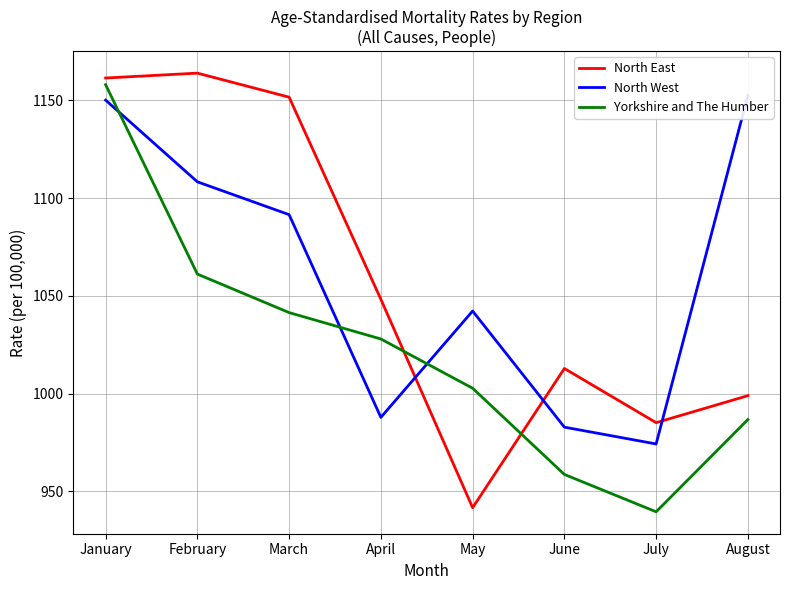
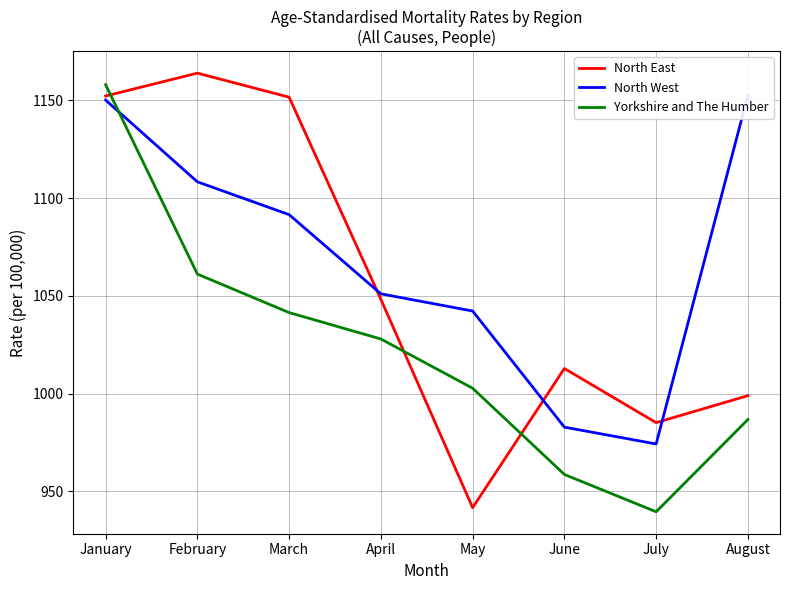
  {
    "North East": {
-     "January": 1162,
+     "January": 1152,
      "February": 1164,
      "March": 1152,
      "April": 1048,
      "May": 942,
      "June": 1013,
      "July": 985,
      "August": 999
    },
    "North West": {
      "January": 1150,
      "February": 1108,
      "March": 1092,
-     "April": 988,
+     "April": 1051,
      "May": 1042,
      "June": 983,
      "July": 974
    },
    "Yorkshire and The Humber": {
      "January": 1158,
      "February": 1061,
      "March": 1042,
      "April": 1028,
      "May": 1003,
      "June": 959,
      "July": 940,
      "August": 987
    }
  }
